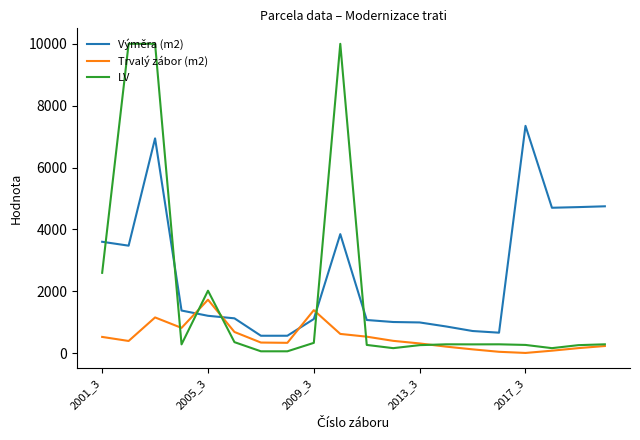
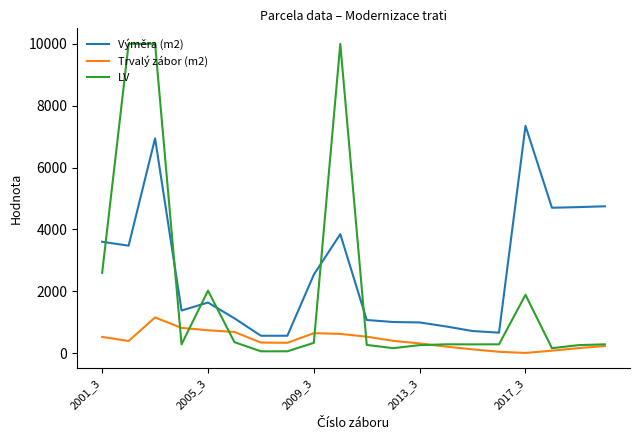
  {
    "Výměra (m2)": {
      "2001_3": 3600,
-     "2005_3": 1200,
-     "2009_3": 1100,
+     "2005_3": 1600,
+     "2009_3": 2500,
      "2013_3": 1000,
      "2017_3": 7300
    },
    "Trvalý zábor (m2)": {
      "2001_3": 500,
-     "2005_3": 1700,
-     "2009_3": 1400,
+     "2005_3": 700,
+     "2009_3": 600,
      "2017_3": 0
    },
    "LV": {
      "2001_3": 2600,
      "2005_3": 2000,
      "2009_3": 300,
-     "2017_3": 300
+     "2017_3": 1900
    }
  }
